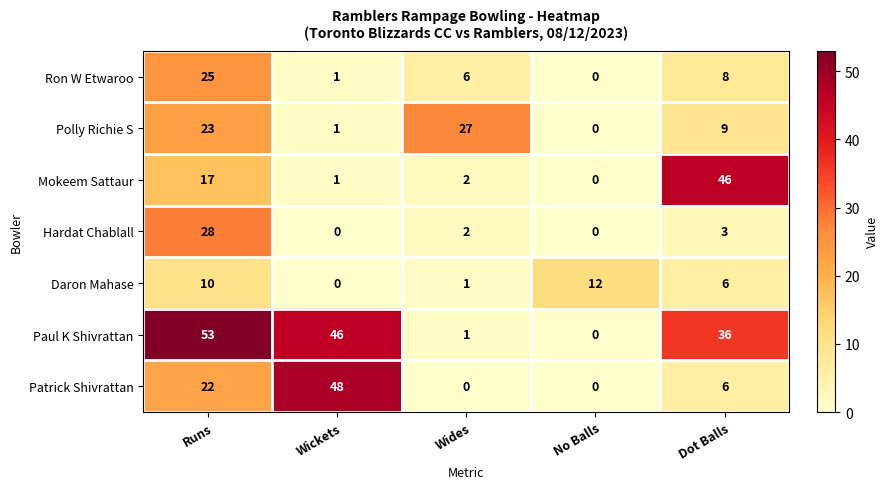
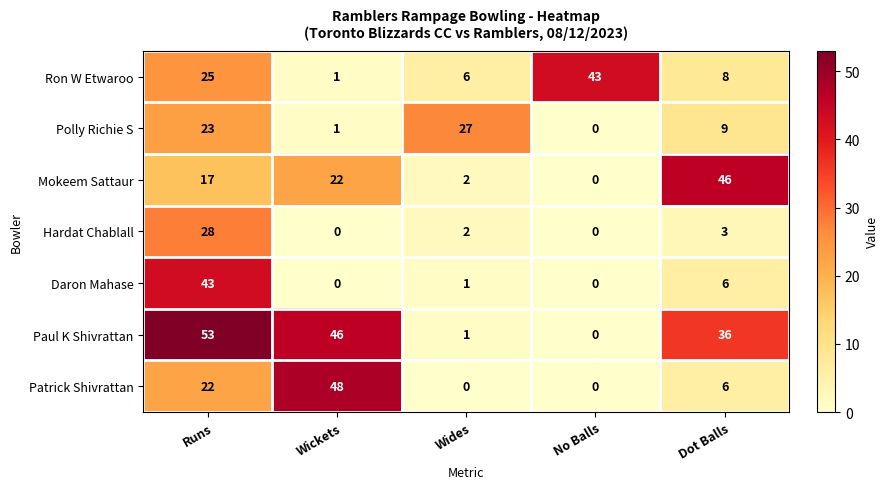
  {
    "Ron W Etwaroo": {
      "Runs": 25,
      "Wickets": 1,
      "Wides": 6,
-     "No Balls": 0,
+     "No Balls": 43,
      "Dot Balls": 8
    },
    "Polly Richie S": {
      "Runs": 23,
      "Wickets": 1,
      "Wides": 27,
      "No Balls": 0,
      "Dot Balls": 9
    },
    "Mokeem Sattaur": {
      "Runs": 17,
-     "Wickets": 1,
+     "Wickets": 22,
      "Wides": 2,
      "No Balls": 0,
      "Dot Balls": 46
    },
    "Hardat Chablall": {
      "Runs": 28,
      "Wickets": 0,
      "Wides": 2,
      "No Balls": 0,
      "Dot Balls": 3
    },
    "Daron Mahase": {
-     "Runs": 10,
+     "Runs": 43,
      "Wickets": 0,
      "Wides": 1,
-     "No Balls": 12,
+     "No Balls": 0,
      "Dot Balls": 6
    },
    "Paul K Shivrattan": {
      "Runs": 53,
      "Wickets": 46,
      "Wides": 1,
      "No Balls": 0,
      "Dot Balls": 36
    },
    "Patrick Shivrattan": {
      "Runs": 22,
      "Wickets": 48,
      "Wides": 0,
      "No Balls": 0,
      "Dot Balls": 6
    }
  }
